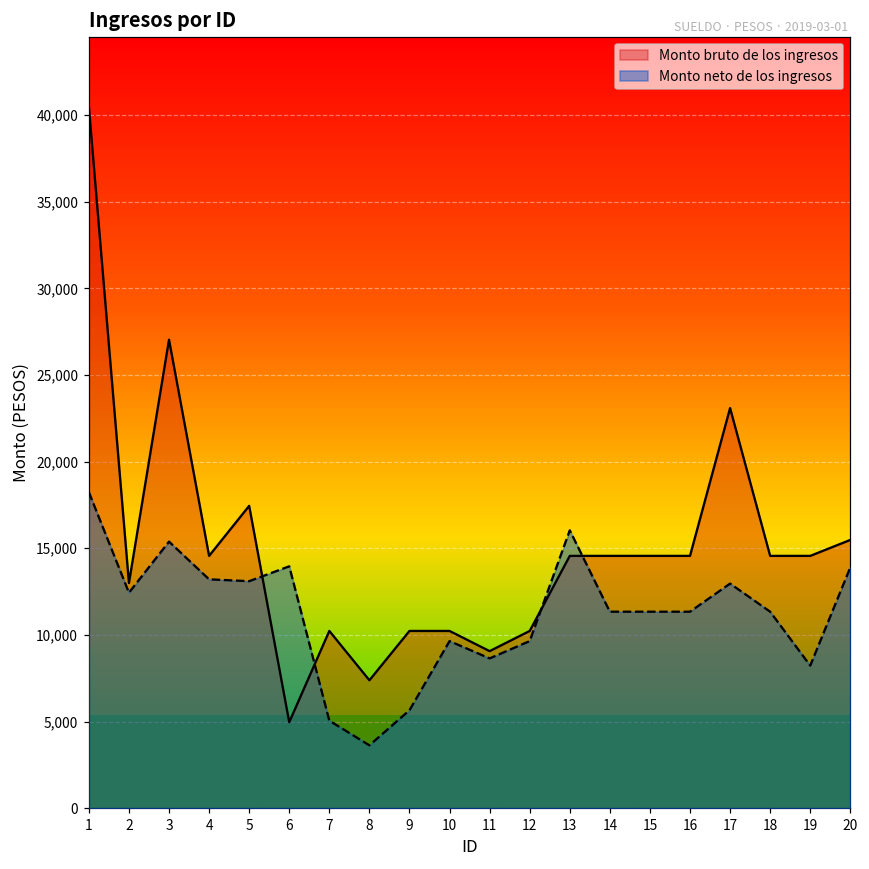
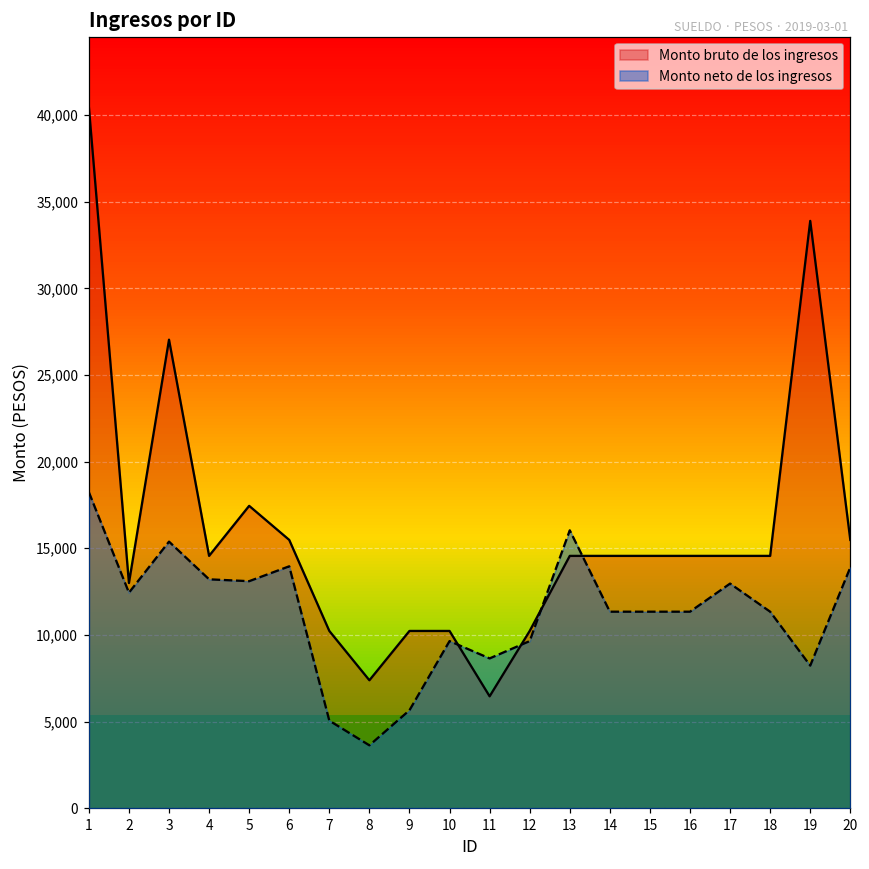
  {
    "Monto bruto de los ingresos": {
      "1": "40,500",
      "2": "13,000",
      "3": "27,000",
      "4": "14,600",
      "5": "17,500",
-     "6": "5,000",
+     "6": "15,500",
      "7": "10,200",
      "8": "7,400",
      "9": "10,200",
      "10": "10,200",
-     "11": "9,100",
+     "11": "6,500",
      "12": "10,200",
      "13": "14,600",
      "14": "14,600",
      "15": "14,600",
      "16": "14,600",
-     "17": "23,100",
+     "17": "14,600",
      "18": "14,600",
-     "19": "14,600",
+     "19": "33,900",
      "20": "15,500"
    },
    "Monto neto de los ingresos": {
      "1": "18,200",
      "2": "12,400",
      "3": "15,400",
      "4": "13,200",
      "5": "13,100",
      "6": "14,000",
      "7": "5,100",
      "8": "3,600",
      "9": "5,700",
      "10": "9,600",
      "11": "8,600",
      "12": "9,600",
      "13": "16,000",
      "14": "11,300",
      "15": "11,300",
      "16": "11,300",
      "17": "13,000",
      "18": "11,300",
      "19": "8,200",
      "20": "13,900"
    }
  }
